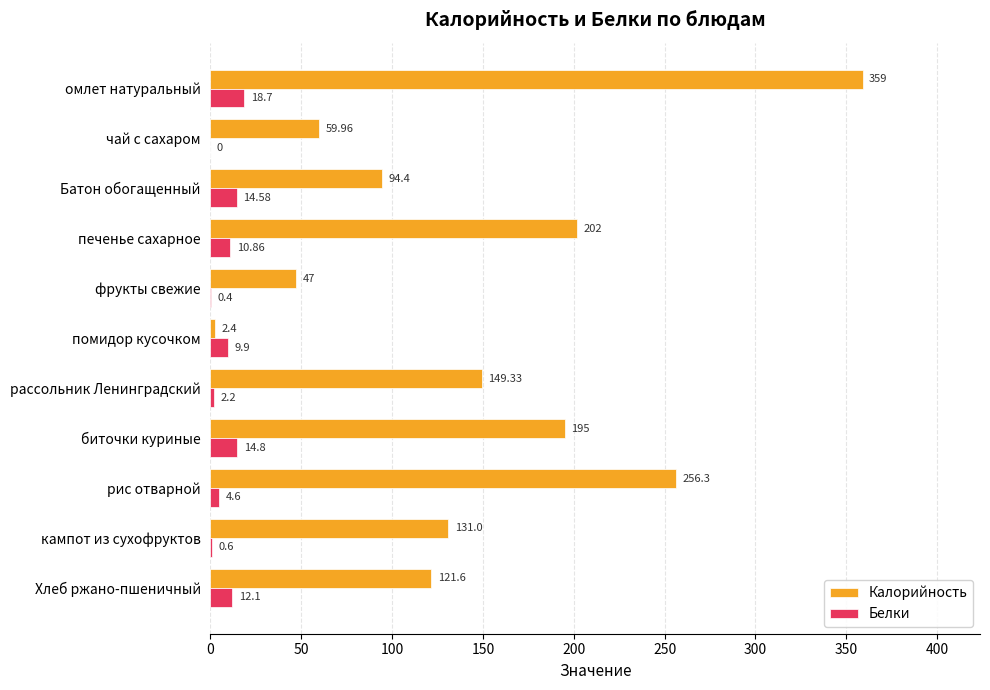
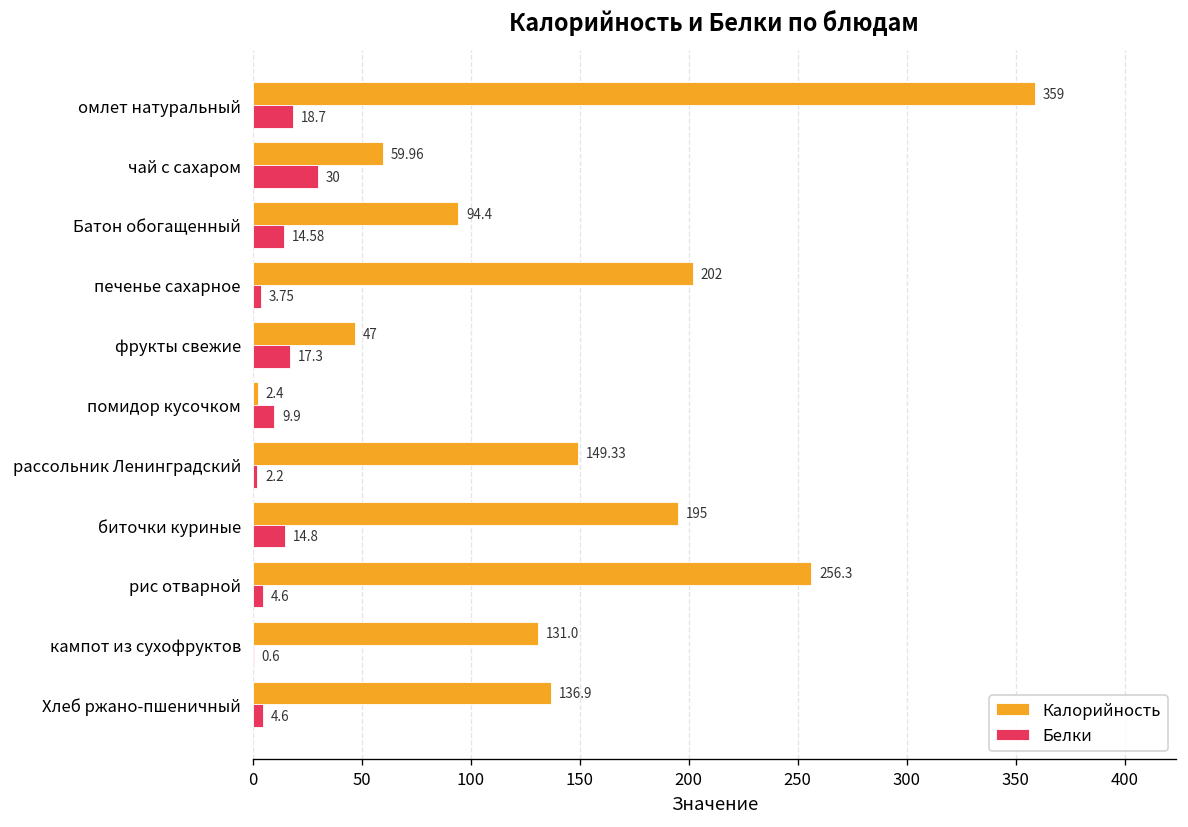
  {
    "Калорийность": {
      "омлет натуральный": 359,
      "чай с сахаром": 59.96,
      "Батон обогащенный": 94.4,
      "печенье сахарное": 202,
      "фрукты свежие": 47,
      "помидор кусочком": 2.4,
      "рассольник Ленинградский": 149.33,
      "биточки куриные": 195,
      "рис отварной": 256.3,
      "кампот из сухофруктов": 131.0,
-     "Хлеб ржано-пшеничный": 121.6
+     "Хлеб ржано-пшеничный": 136.9
    },
    "Белки": {
      "омлет натуральный": 18.7,
-     "чай с сахаром": 0,
+     "чай с сахаром": 30,
      "Батон обогащенный": 14.58,
-     "печенье сахарное": 10.86,
-     "фрукты свежие": 0.4,
+     "печенье сахарное": 3.75,
+     "фрукты свежие": 17.3,
      "помидор кусочком": 9.9,
      "рассольник Ленинградский": 2.2,
      "биточки куриные": 14.8,
      "рис отварной": 4.6,
      "кампот из сухофруктов": 0.6,
-     "Хлеб ржано-пшеничный": 12.1
+     "Хлеб ржано-пшеничный": 4.6
    }
  }
